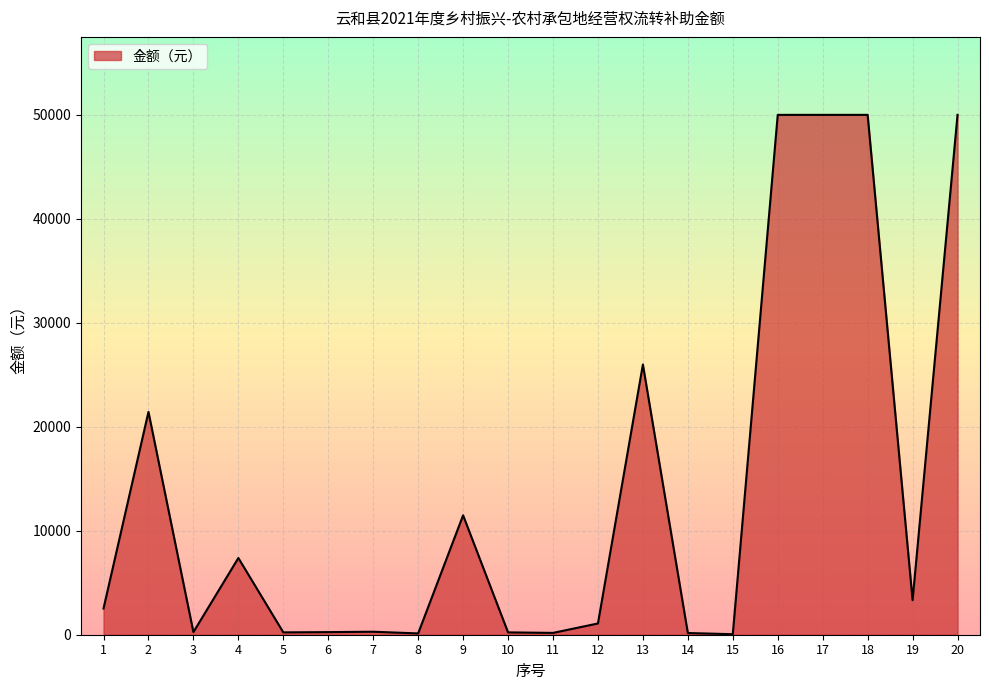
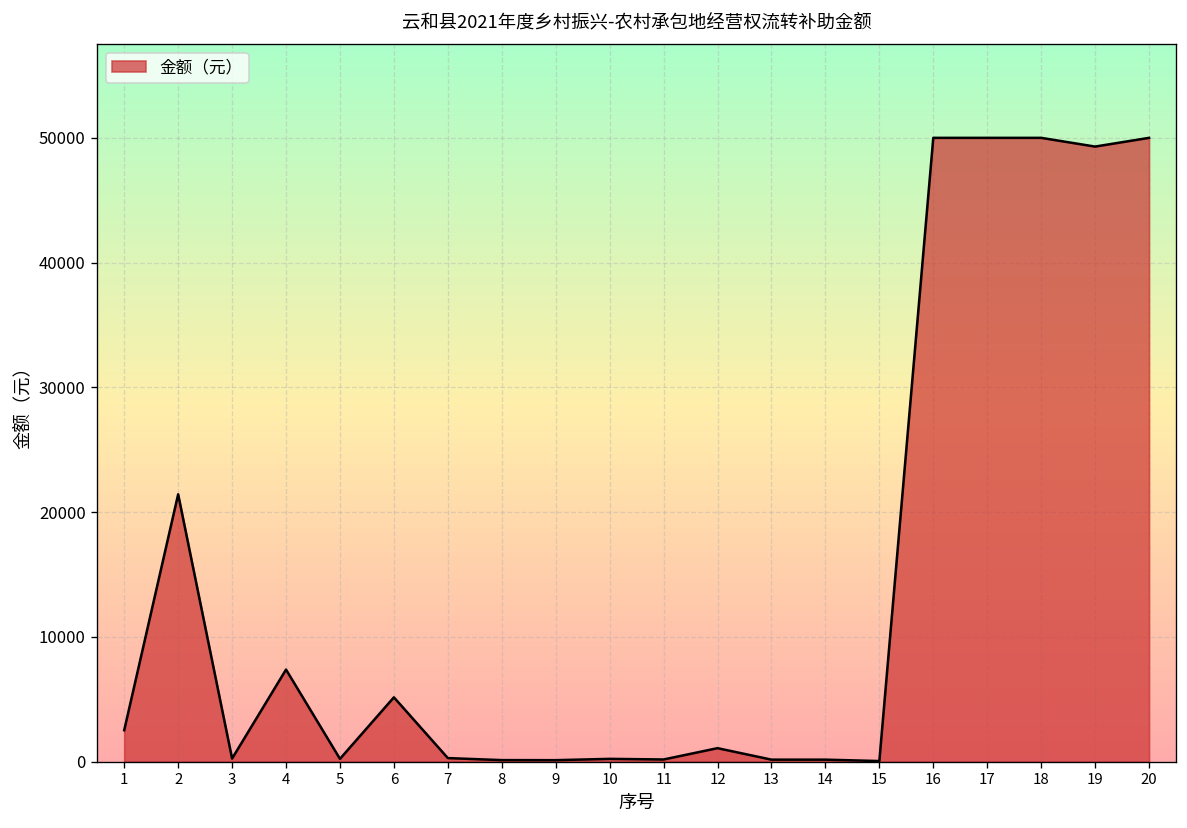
  {
    "1": 2500,
    "2": 21400,
    "3": 300,
    "4": 7400,
    "5": 200,
-   "6": 300,
+   "6": 5200,
    "7": 300,
    "8": 100,
-   "9": 11500,
+   "9": 100,
    "10": 200,
    "11": 200,
    "12": 1100,
-   "13": 26000,
+   "13": 200,
    "14": 200,
    "15": 100,
    "16": 50000,
    "17": 50000,
    "18": 50000,
-   "19": 3300,
+   "19": 49300,
    "20": 50000
  }
